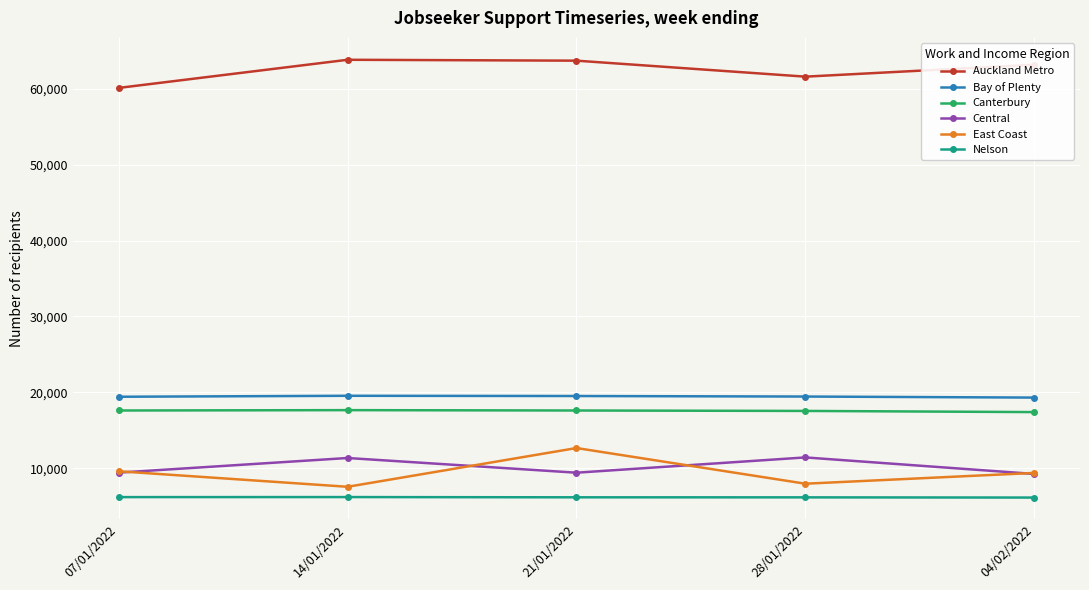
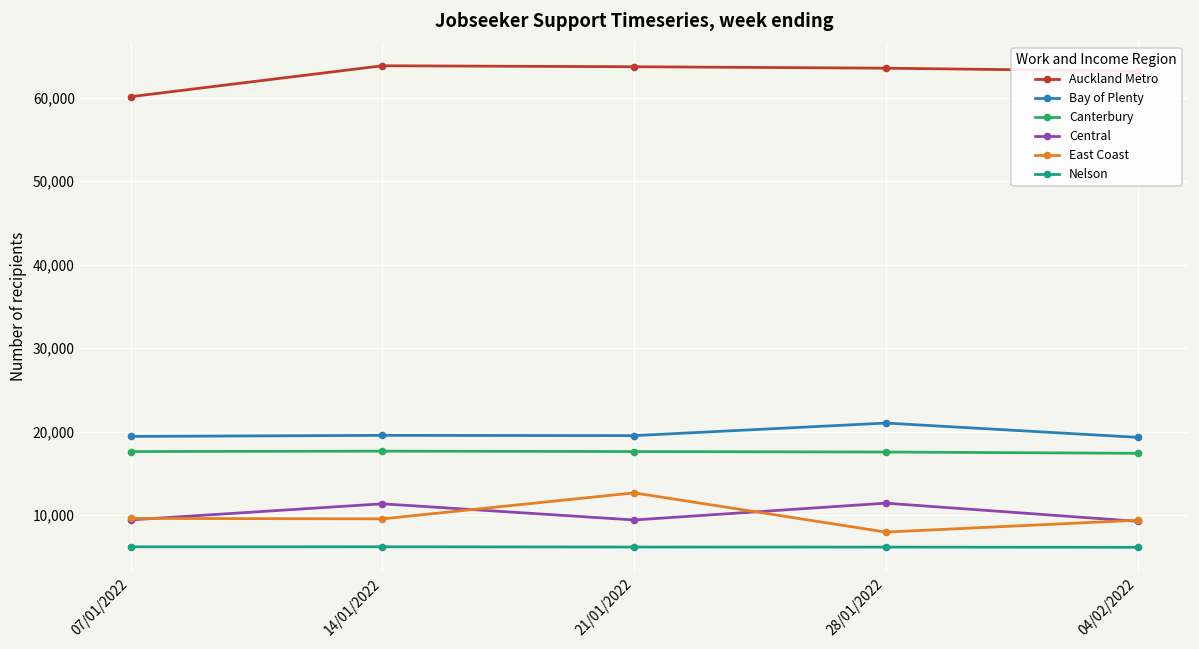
  {
    "Auckland Metro": {
      "07/01/2022": "60,000",
      "14/01/2022": "64,000",
      "21/01/2022": "64,000",
-     "28/01/2022": "62,000"
+     "28/01/2022": "64,000"
    },
    "Bay of Plenty": {
      "07/01/2022": "19,000",
      "14/01/2022": "20,000",
      "21/01/2022": "20,000",
-     "28/01/2022": "19,000",
+     "28/01/2022": "21,000",
      "04/02/2022": "19,000"
    },
    "Central": {
      "14/01/2022": "11,000",
      "21/01/2022": "9,000",
      "28/01/2022": "11,000"
    },
    "East Coast": {
-     "14/01/2022": "8,000",
+     "14/01/2022": "10,000",
      "21/01/2022": "13,000",
      "28/01/2022": "8,000"
    }
  }
